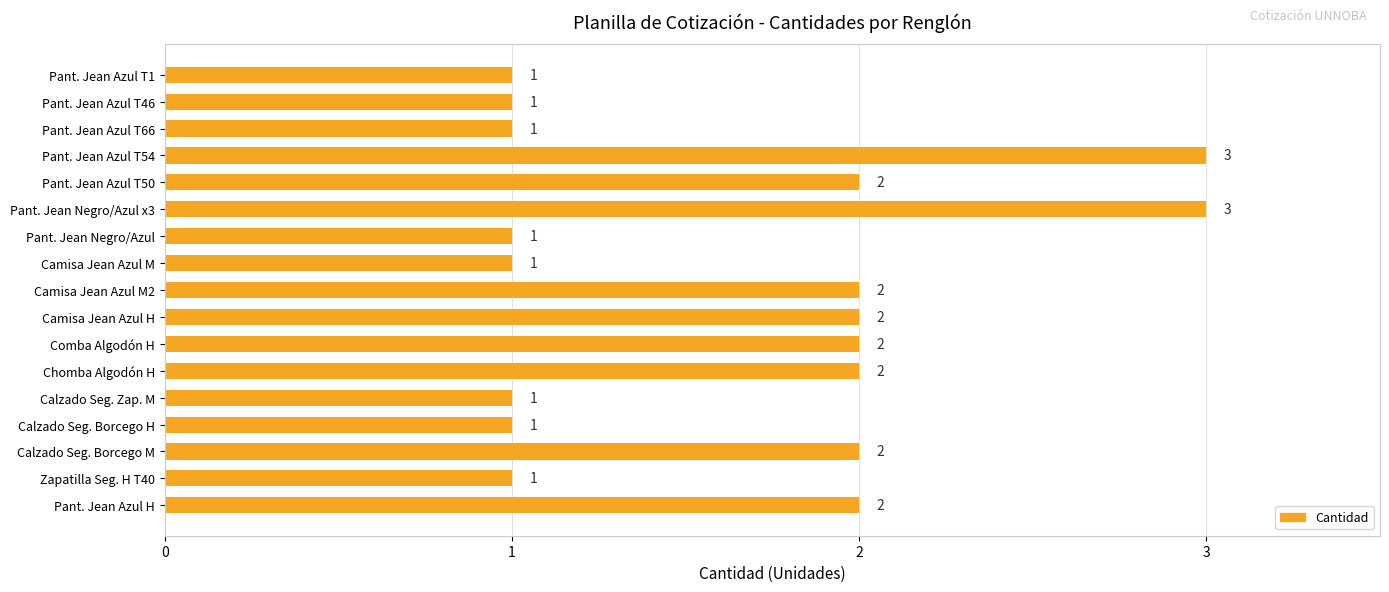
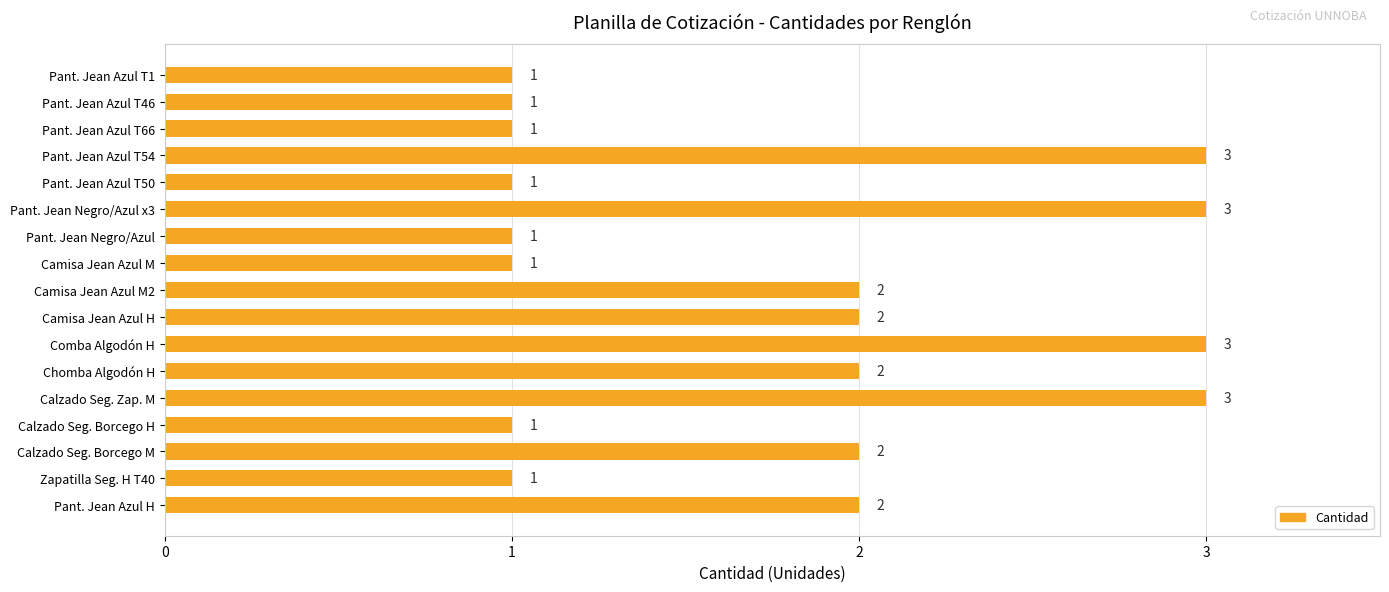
  {
    "Pant. Jean Azul T1": 1,
    "Pant. Jean Azul T46": 1,
    "Pant. Jean Azul T66": 1,
    "Pant. Jean Azul T54": 3,
-   "Pant. Jean Azul T50": 2,
+   "Pant. Jean Azul T50": 1,
    "Pant. Jean Negro/Azul x3": 3,
    "Pant. Jean Negro/Azul": 1,
    "Camisa Jean Azul M": 1,
    "Camisa Jean Azul M2": 2,
    "Camisa Jean Azul H": 2,
-   "Comba Algodón H": 2,
+   "Comba Algodón H": 3,
    "Chomba Algodón H": 2,
-   "Calzado Seg. Zap. M": 1,
+   "Calzado Seg. Zap. M": 3,
    "Calzado Seg. Borcego H": 1,
    "Calzado Seg. Borcego M": 2,
    "Zapatilla Seg. H T40": 1,
    "Pant. Jean Azul H": 2
  }
